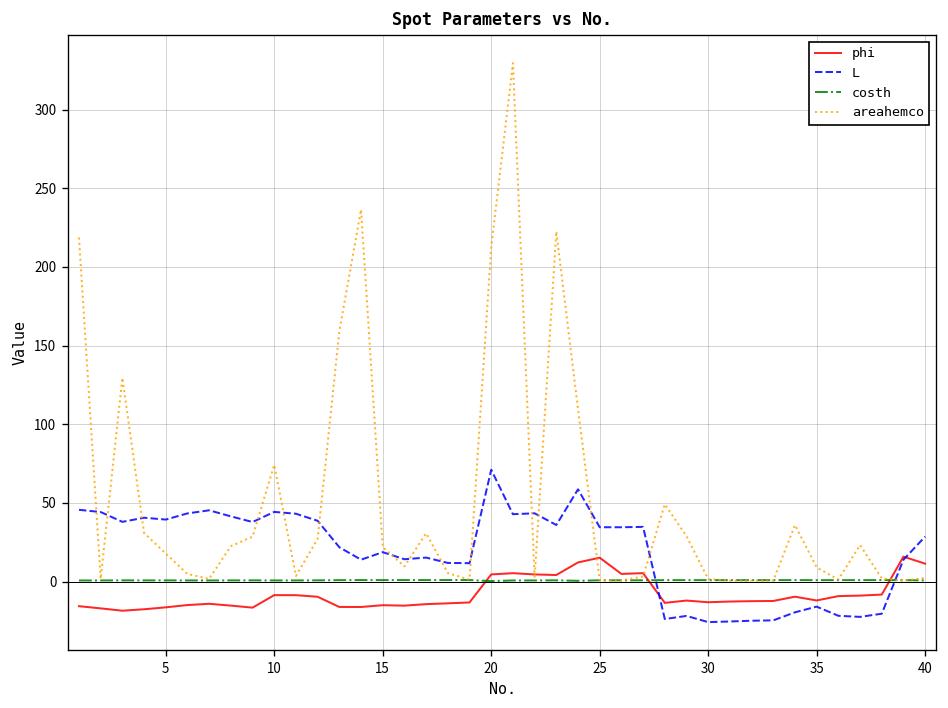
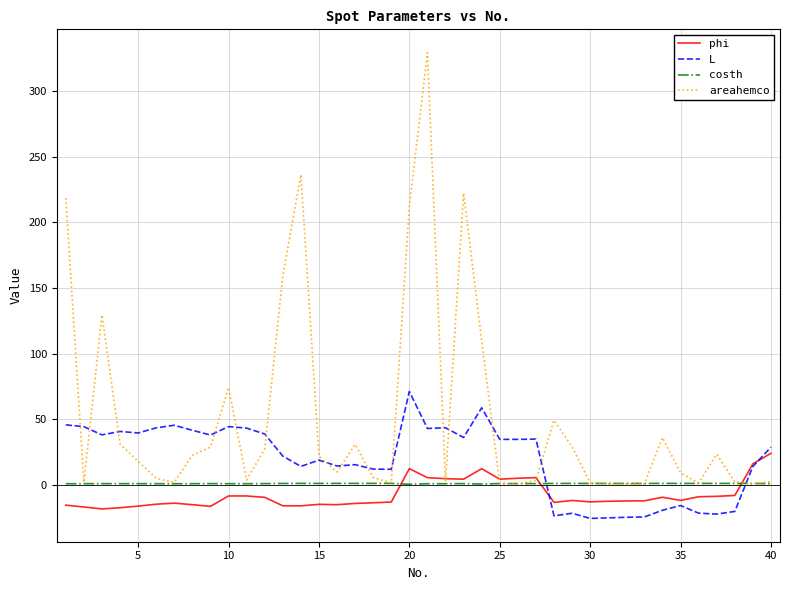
  {
    "phi": {
      "5": -16,
      "10": -9,
      "15": -15,
-     "20": 5,
-     "25": 15,
+     "20": 12,
+     "25": 4,
      "30": -13,
      "35": -12,
-     "40": 11
+     "40": 24
    },
    "L": {
      "5": 39,
      "10": 44,
      "15": 19,
      "20": 71,
      "25": 35,
      "30": -26,
      "35": -16,
      "40": 29
    },
    "costh": {
      "5": 1,
      "10": 1,
      "15": 1,
      "20": 0,
      "35": 1
    },
    "areahemco": {
      "5": 18,
      "10": 74,
      "15": 22,
      "20": 212,
      "35": 9
    }
  }
